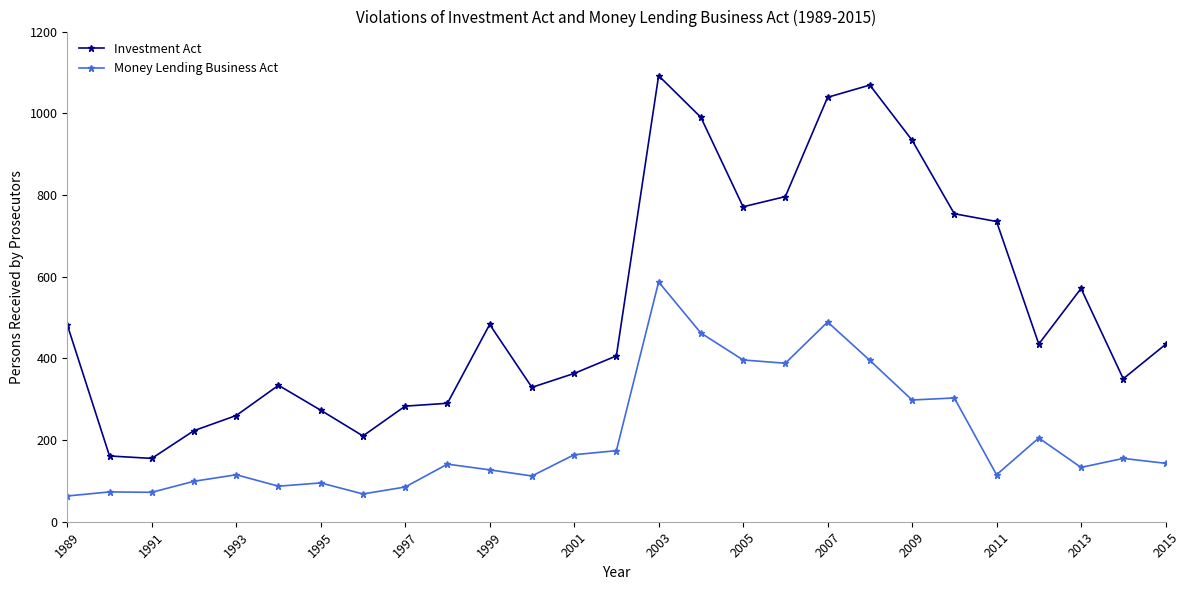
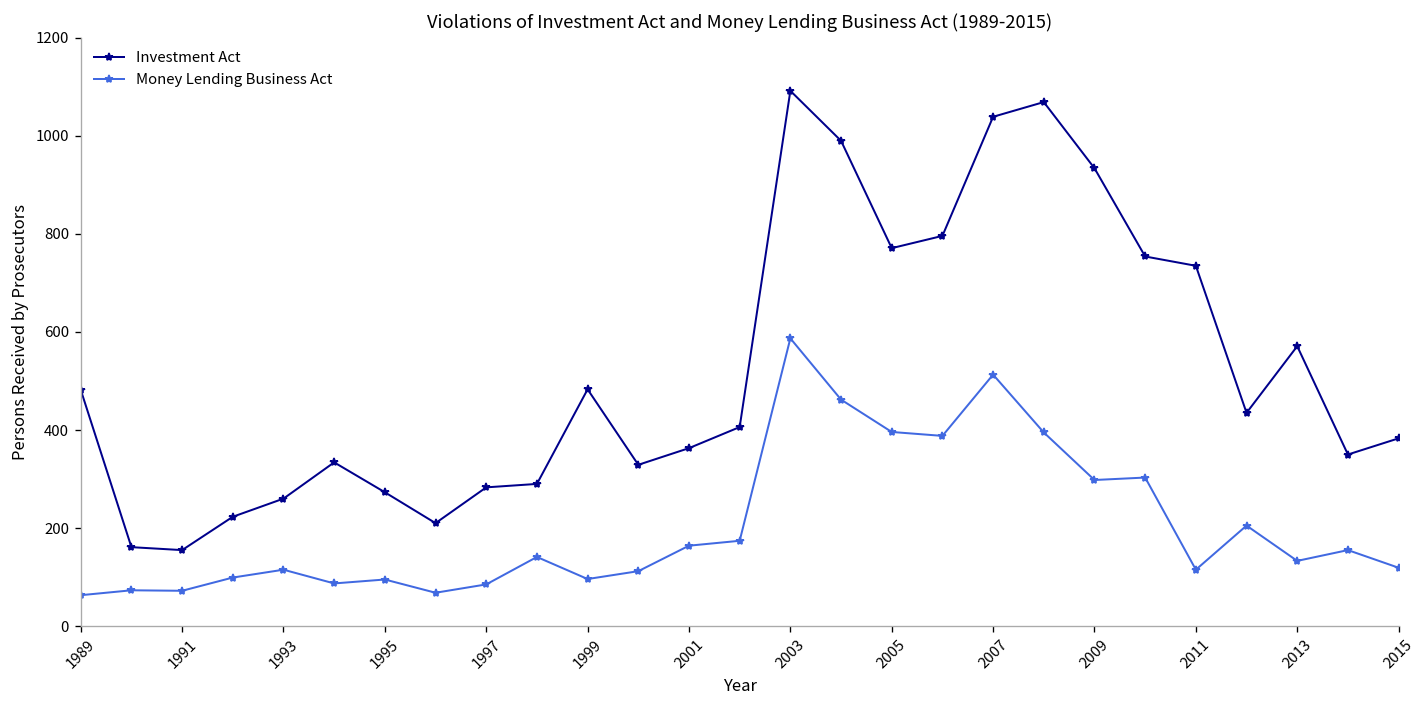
  {
    "Investment Act": {
      "1989": 480,
      "1991": 160,
      "1993": 260,
      "1995": 270,
      "1997": 280,
      "1999": 480,
      "2001": 360,
      "2003": 1090,
      "2005": 770,
      "2007": 1040,
      "2009": 930,
      "2011": 740,
      "2013": 570,
-     "2015": 430
+     "2015": 380
    },
    "Money Lending Business Act": {
      "1989": 60,
      "1991": 70,
      "1993": 120,
      "1995": 100,
      "1997": 90,
-     "1999": 130,
+     "1999": 100,
      "2001": 160,
      "2003": 590,
      "2005": 400,
-     "2007": 490,
+     "2007": 510,
      "2009": 300,
      "2011": 120,
      "2013": 130,
-     "2015": 140
+     "2015": 120
    }
  }
